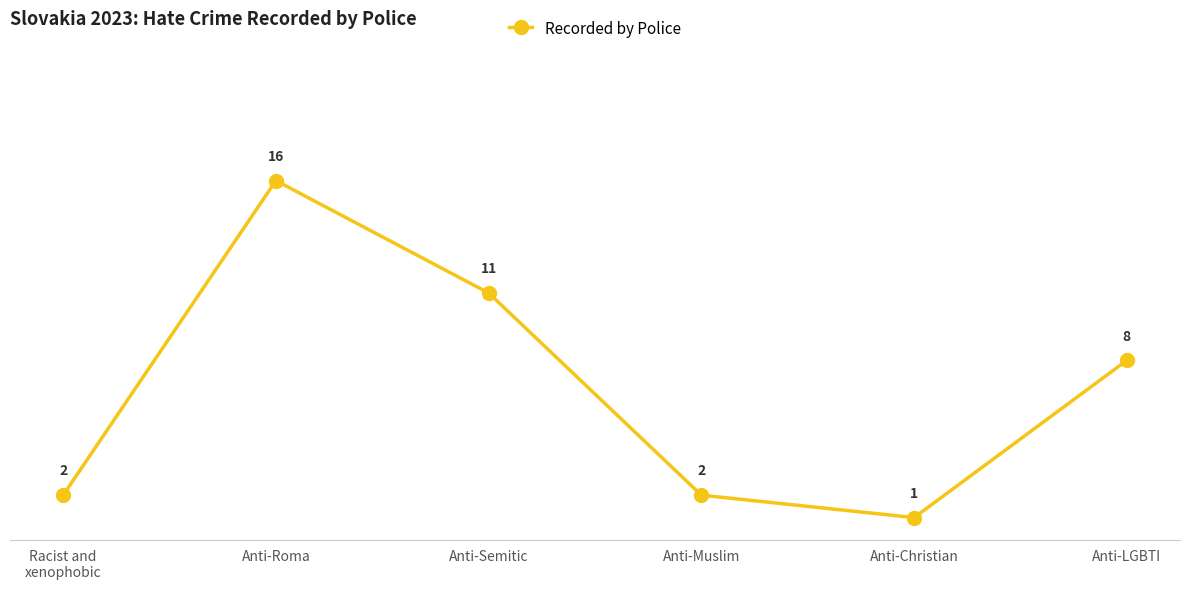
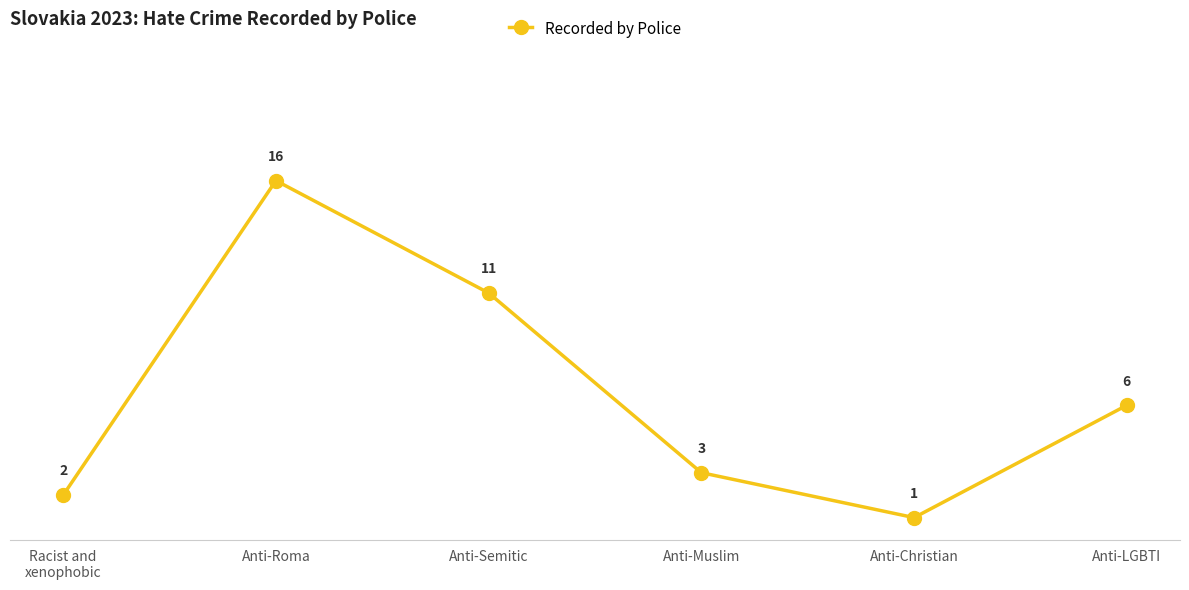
  {
    "Racist and xenophobic": 2,
    "Anti-Roma": 16,
    "Anti-Semitic": 11,
-   "Anti-Muslim": 2,
+   "Anti-Muslim": 3,
    "Anti-Christian": 1,
-   "Anti-LGBTI": 8
+   "Anti-LGBTI": 6
  }
